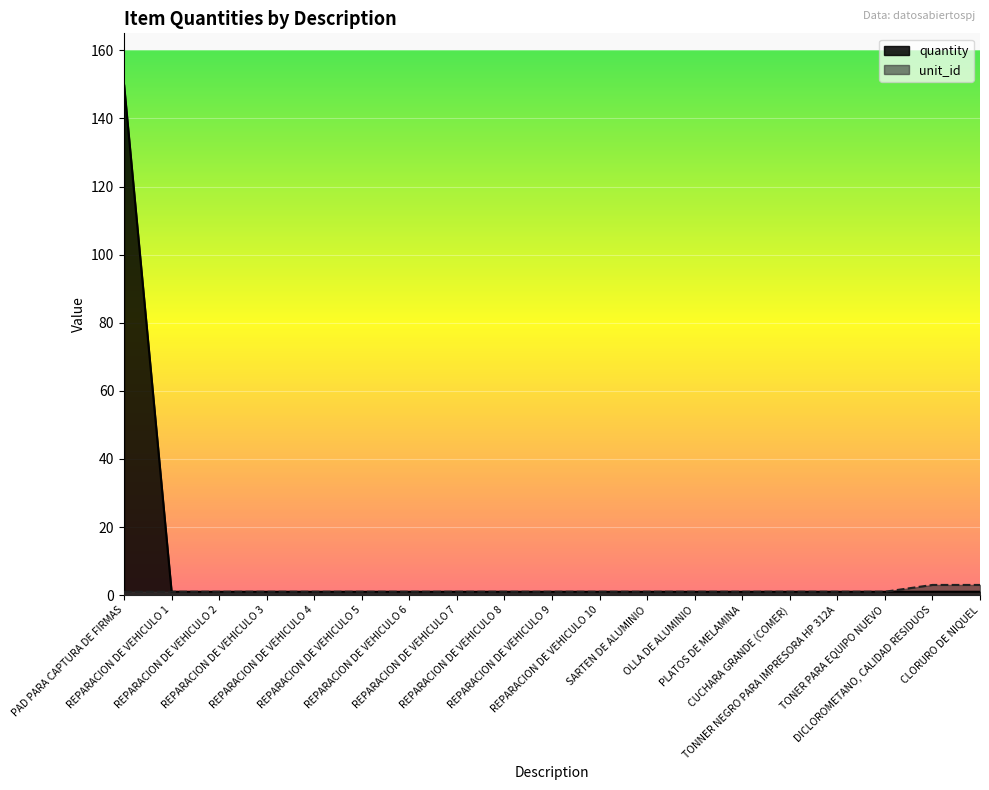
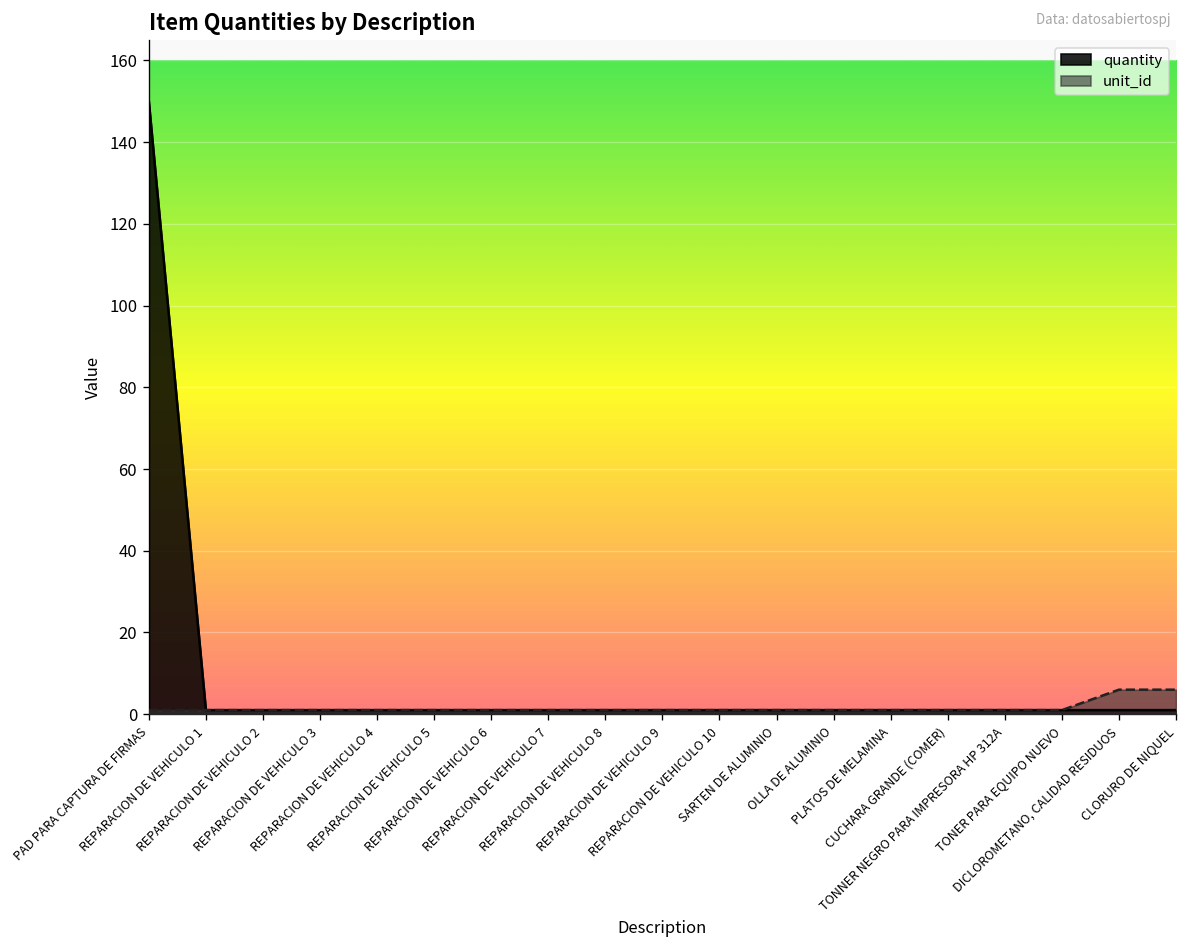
  {
    "quantity": {
      "PAD PARA CAPTURA DE FIRMAS": 150,
      "DICLOROMETANO, CALIDAD RESIDUOS": 1,
      "CLORURO DE NIQUEL": 1
    },
    "unit_id": {
      "PAD PARA CAPTURA DE FIRMAS": 1,
-     "DICLOROMETANO, CALIDAD RESIDUOS": 3,
-     "CLORURO DE NIQUEL": 3
+     "DICLOROMETANO, CALIDAD RESIDUOS": 6,
+     "CLORURO DE NIQUEL": 6
    }
  }
